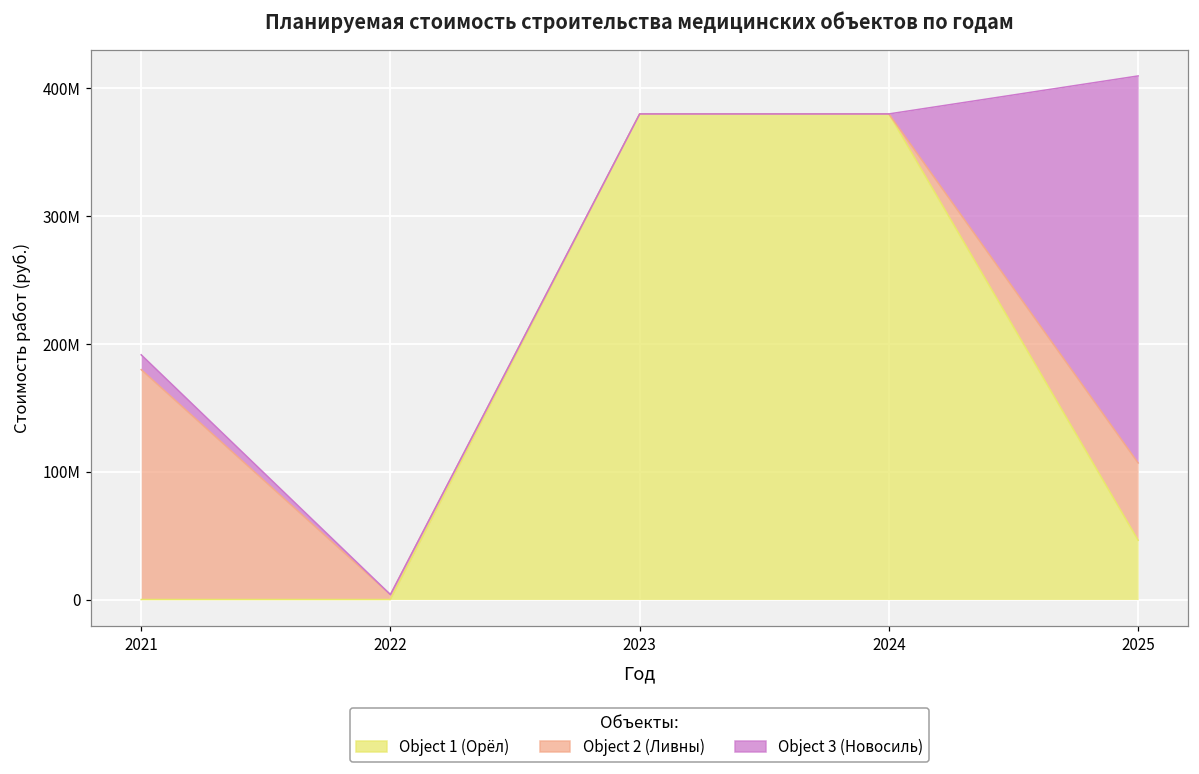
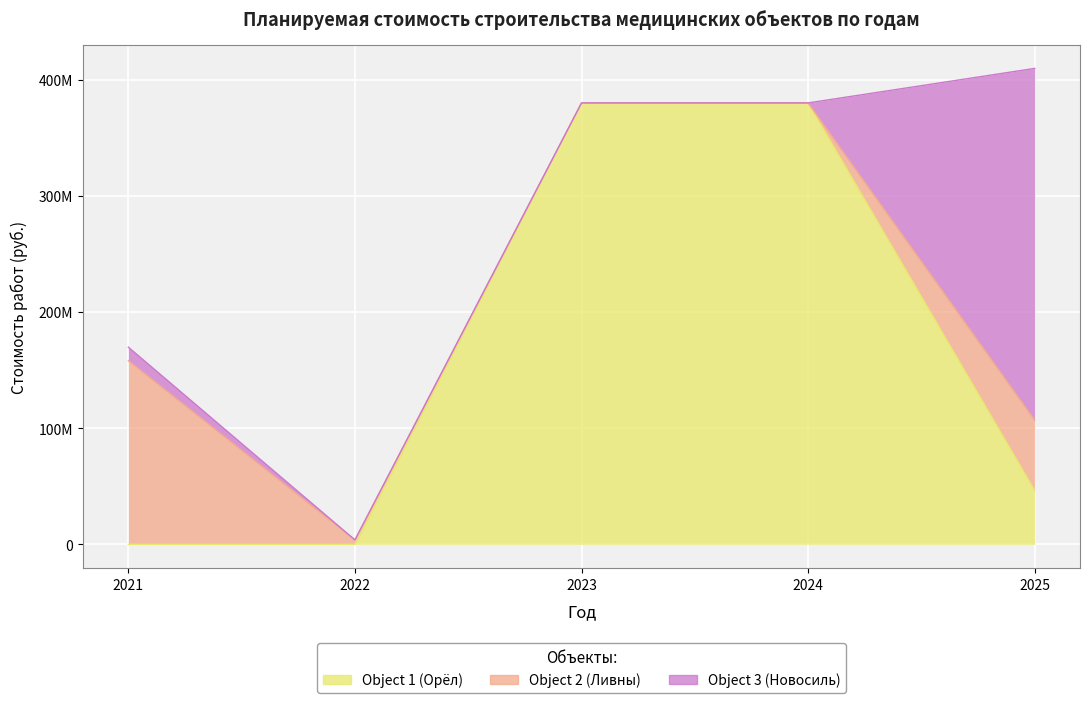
  {
    "Object 1 (Орёл)": {
      "2021": 0,
      "2022": 0,
      "2025": 46000000
    },
    "Object 2 (Ливны)": {
-     "2021": 180000000,
+     "2021": 158000000,
      "2025": 61000000
    },
    "Object 3 (Новосиль)": {
      "2021": 12000000,
      "2025": 303000000
    }
  }
